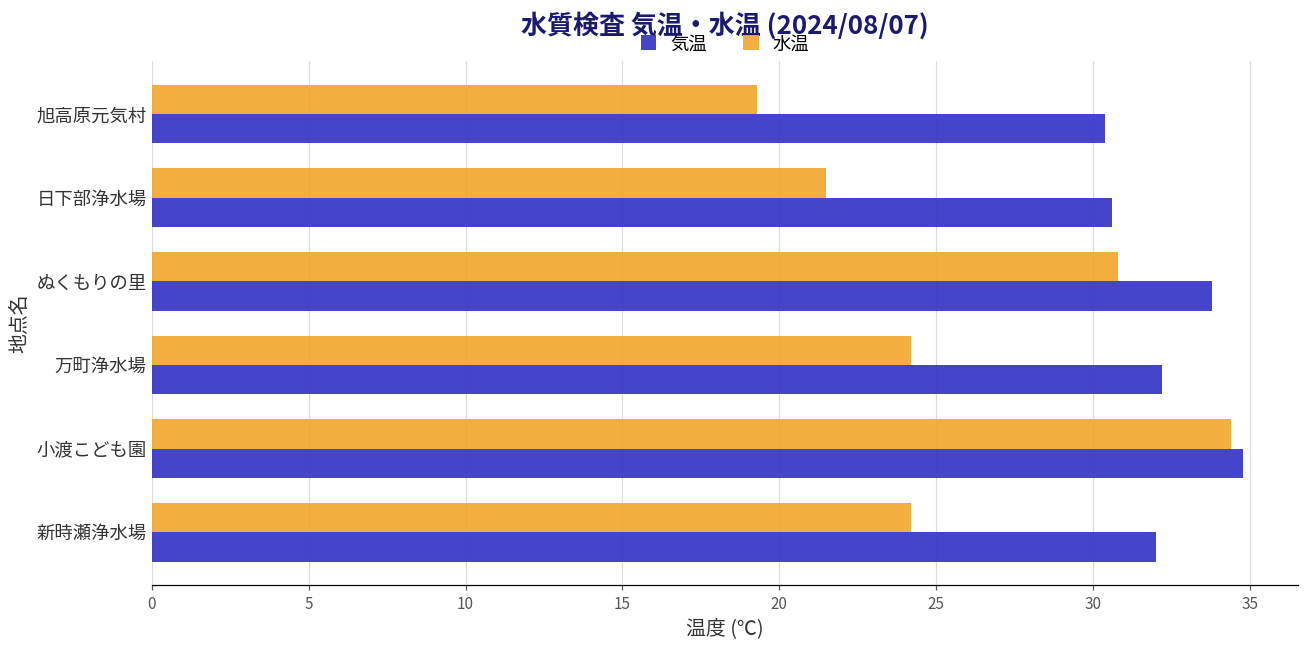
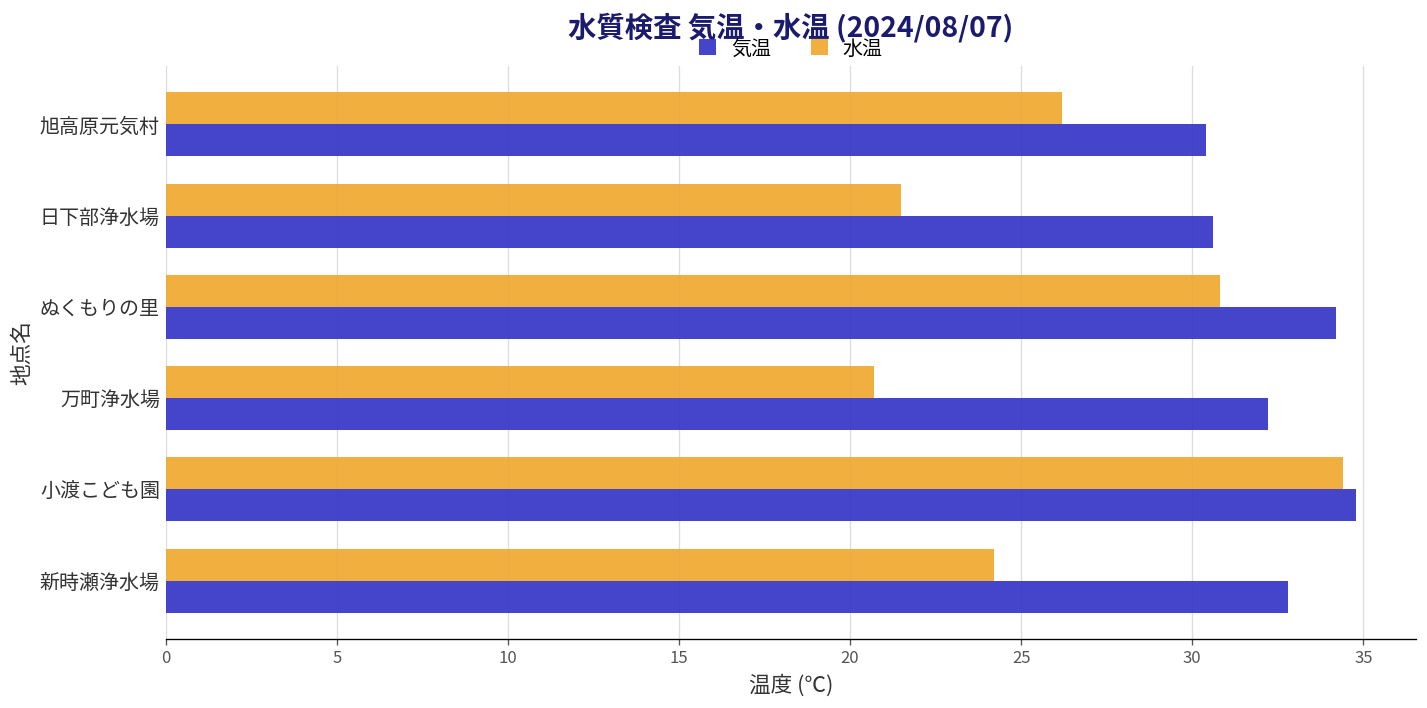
  {
    "気温": {
      "旭高原元気村": 30.4,
      "日下部浄水場": 30.6,
-     "ぬくもりの里": 33.8,
+     "ぬくもりの里": 34.2,
      "万町浄水場": 32.2,
      "小渡こども園": 34.8,
-     "新時瀬浄水場": 32.0
+     "新時瀬浄水場": 32.8
    },
    "水温": {
-     "旭高原元気村": 19.3,
+     "旭高原元気村": 26.2,
      "日下部浄水場": 21.5,
      "ぬくもりの里": 30.8,
-     "万町浄水場": 24.2,
+     "万町浄水場": 20.7,
      "小渡こども園": 34.4,
      "新時瀬浄水場": 24.2
    }
  }
